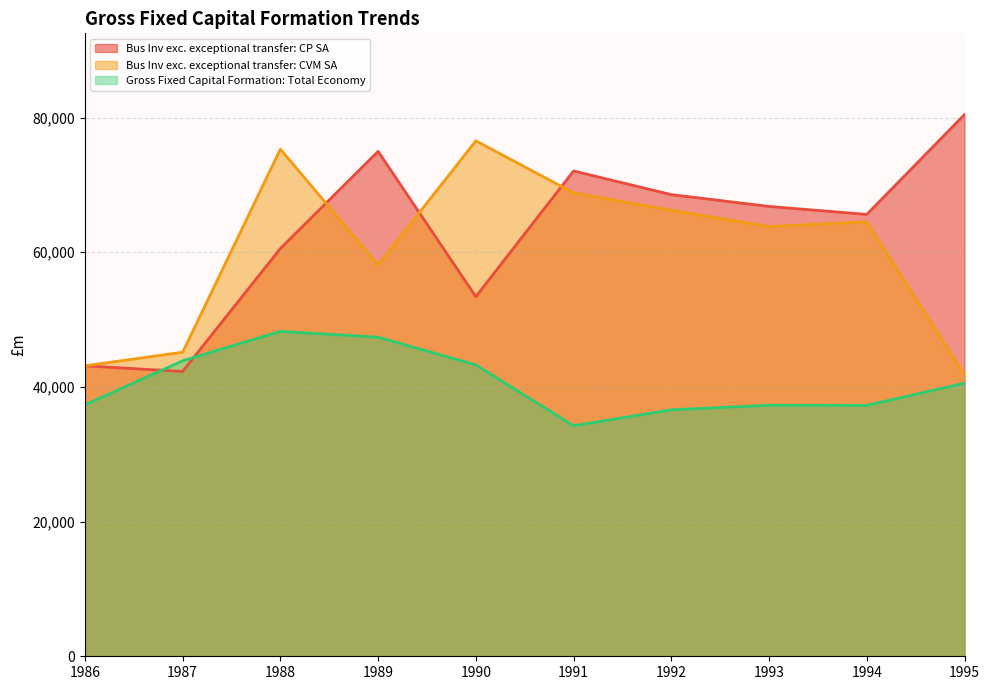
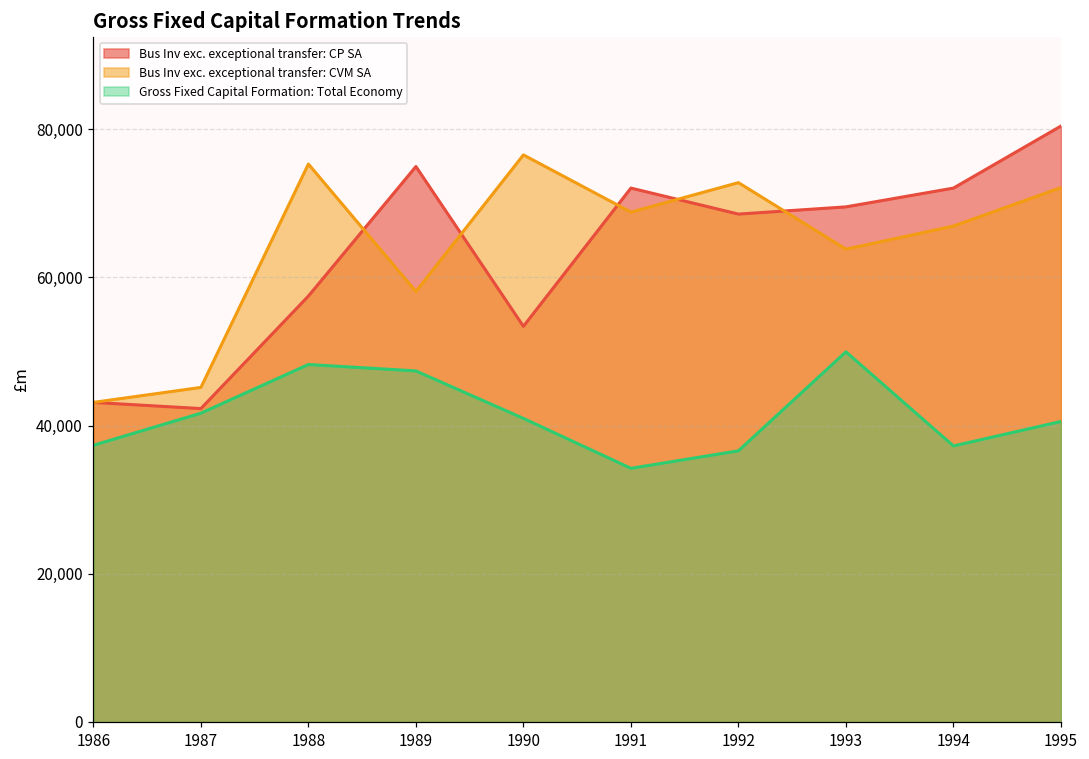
  {
    "Bus Inv exc. exceptional transfer: CP SA": {
      "1987": "42,000",
-     "1988": "61,000",
+     "1988": "57,000",
      "1989": "75,000",
      "1990": "53,000",
      "1991": "72,000",
      "1992": "69,000",
-     "1993": "67,000",
-     "1994": "66,000",
+     "1993": "70,000",
+     "1994": "72,000",
      "1995": "80,000"
    },
    "Bus Inv exc. exceptional transfer: CVM SA": {
      "1987": "45,000",
      "1988": "75,000",
      "1989": "58,000",
      "1990": "77,000",
      "1991": "69,000",
-     "1992": "66,000",
+     "1992": "73,000",
      "1993": "64,000",
-     "1994": "65,000",
-     "1995": "42,000"
+     "1994": "67,000",
+     "1995": "72,000"
    },
    "Gross Fixed Capital Formation: Total Economy": {
      "1986": "37,000",
-     "1987": "44,000",
+     "1987": "42,000",
      "1988": "48,000",
      "1989": "47,000",
-     "1990": "43,000",
+     "1990": "41,000",
      "1991": "34,000",
      "1992": "37,000",
-     "1993": "37,000",
+     "1993": "50,000",
      "1994": "37,000",
      "1995": "41,000"
    }
  }
